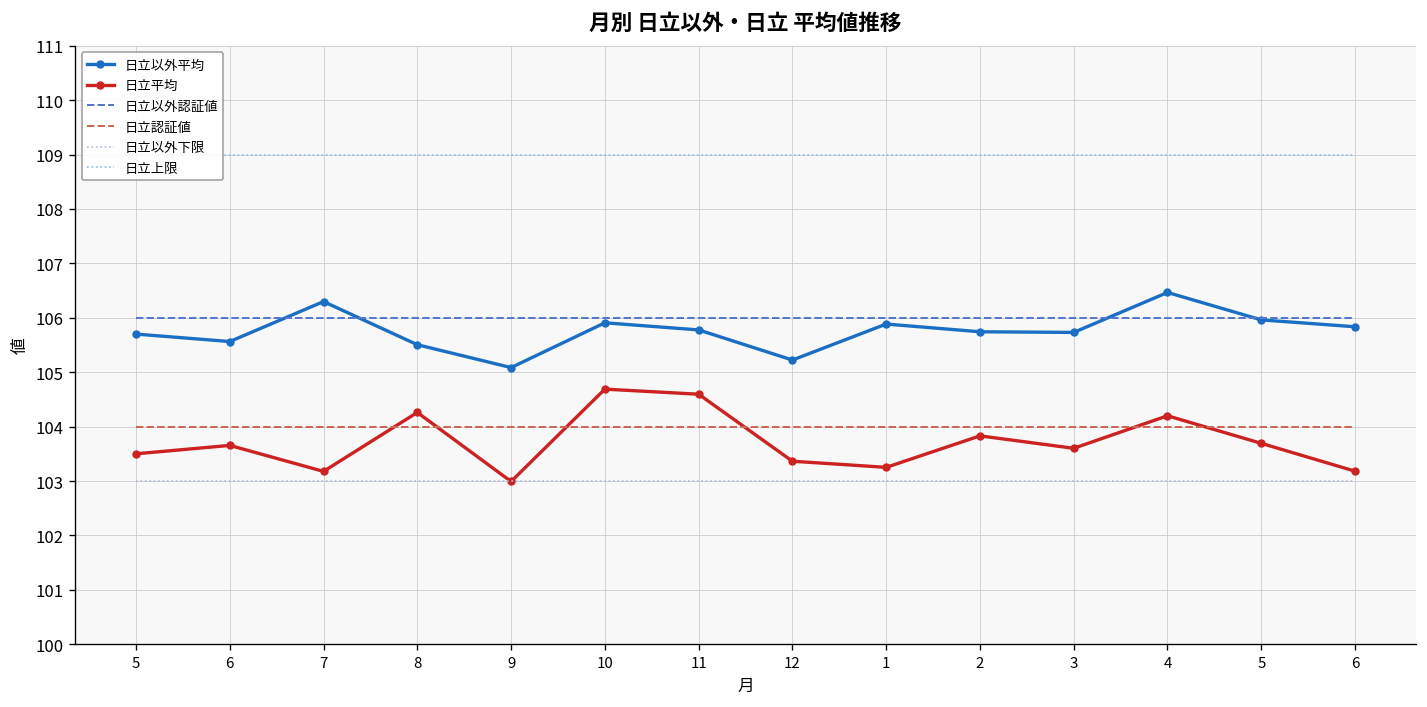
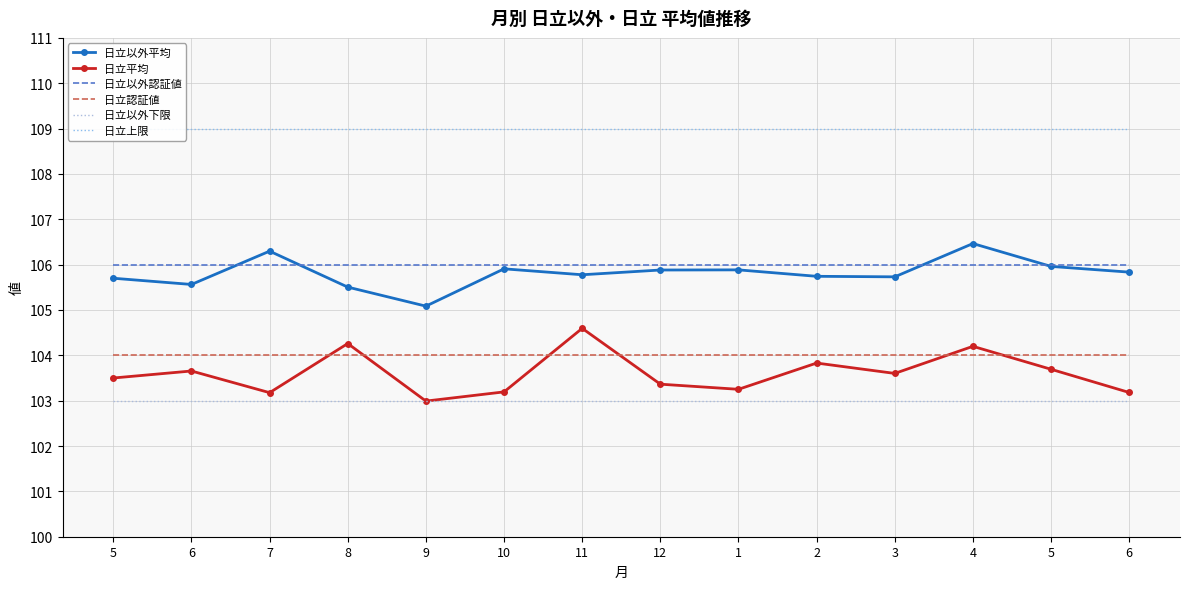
  {
    "日立以外平均": {
      "7": 106.3,
      "8": 105.5,
      "9": 105.1,
      "10": 105.9,
      "11": 105.8,
-     "12": 105.2,
+     "12": 105.9,
      "1": 105.9,
      "2": 105.7,
      "3": 105.7,
      "4": 106.5
    },
    "日立平均": {
      "7": 103.2,
      "8": 104.3,
-     "10": 104.7,
+     "10": 103.2,
      "11": 104.6,
      "12": 103.4,
      "1": 103.3,
      "2": 103.8,
      "3": 103.6,
      "4": 104.2
    },
    "日立以外認証値": {
      "7": 106.0,
      "8": 106.0,
      "9": 106.0,
      "10": 106.0,
      "11": 106.0,
      "12": 106.0,
      "1": 106.0,
      "2": 106.0,
      "3": 106.0,
      "4": 106.0
    },
    "日立認証値": {
      "7": 104.0,
      "8": 104.0,
      "9": 104.0,
      "10": 104.0,
      "11": 104.0,
      "12": 104.0,
      "1": 104.0,
      "2": 104.0,
      "3": 104.0,
      "4": 104.0
    }
  }
